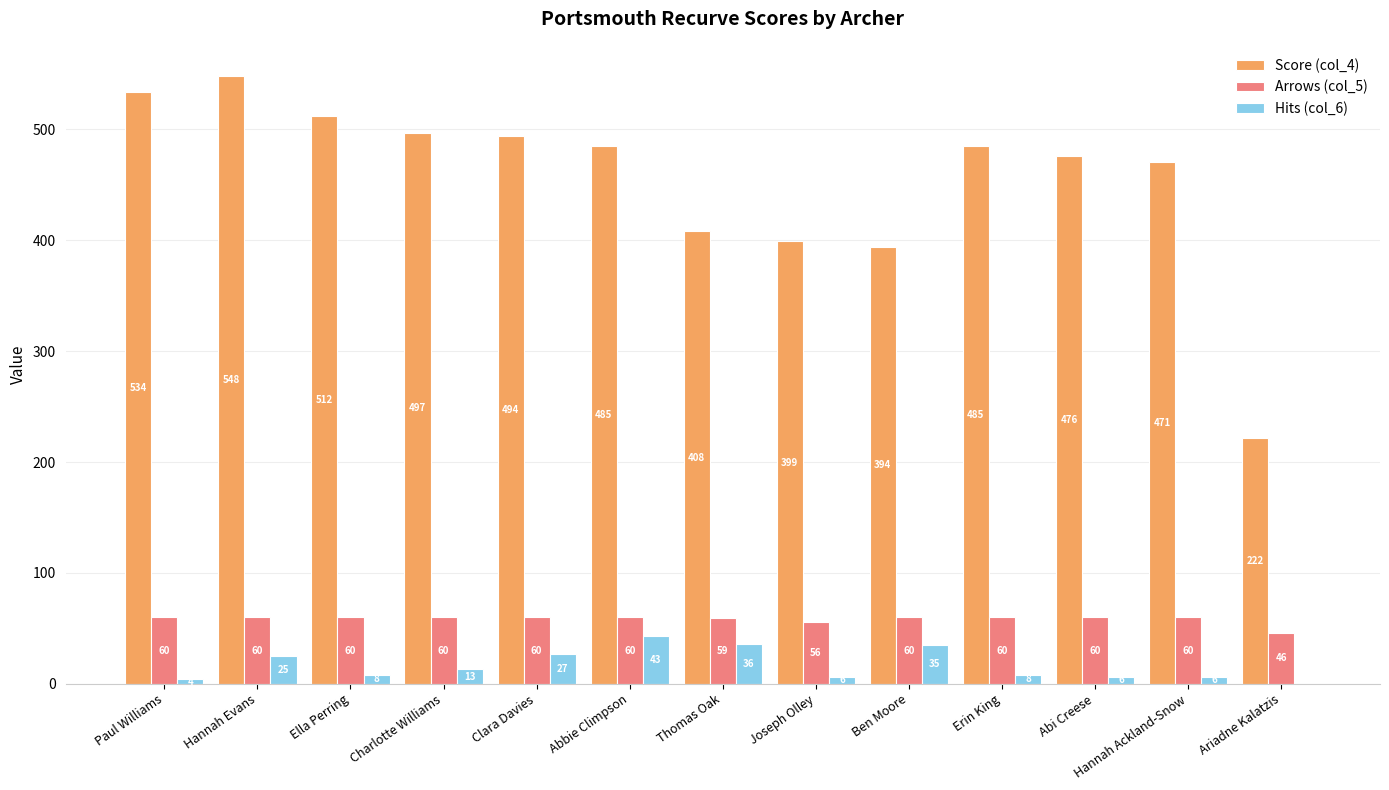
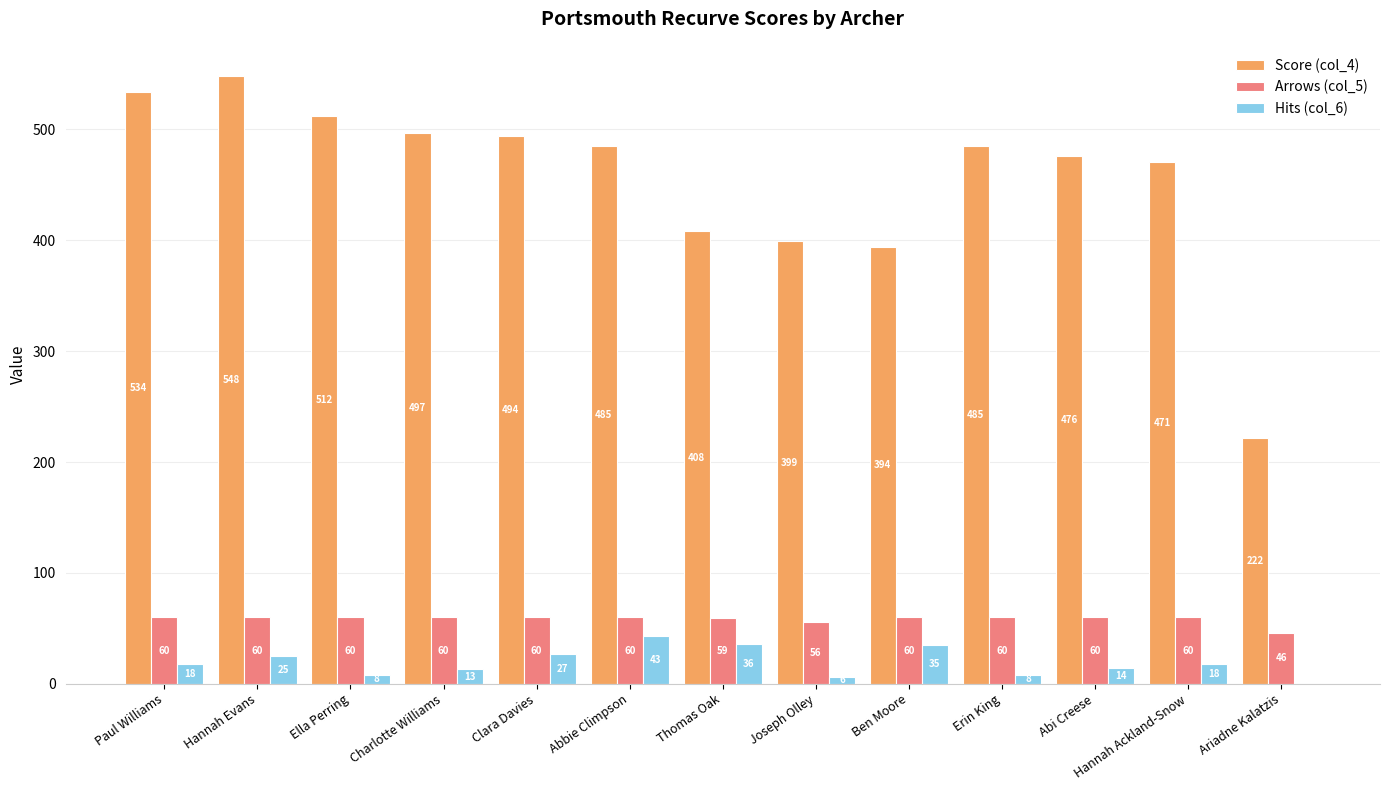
  {
    "Hits (col_6)": {
-     "Paul Williams": 4,
+     "Paul Williams": 18,
      "Hannah Evans": 25,
      "Ella Perring": 8,
      "Charlotte Williams": 13,
      "Clara Davies": 27,
      "Abbie Climpson": 43,
      "Thomas Oak": 36,
      "Ben Moore": 35,
      "Erin King": 8,
-     "Abi Creese": 6,
-     "Hannah Ackland-Snow": 6
+     "Abi Creese": 14,
+     "Hannah Ackland-Snow": 18
    }
  }
